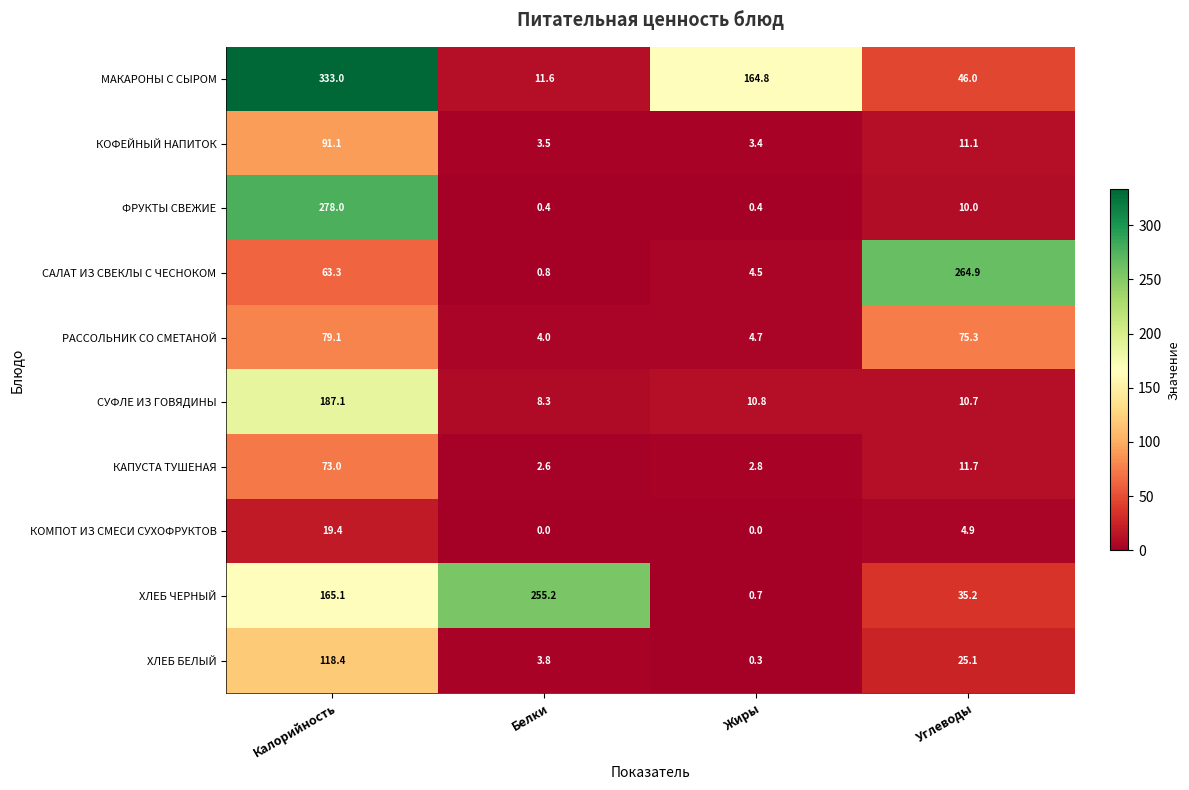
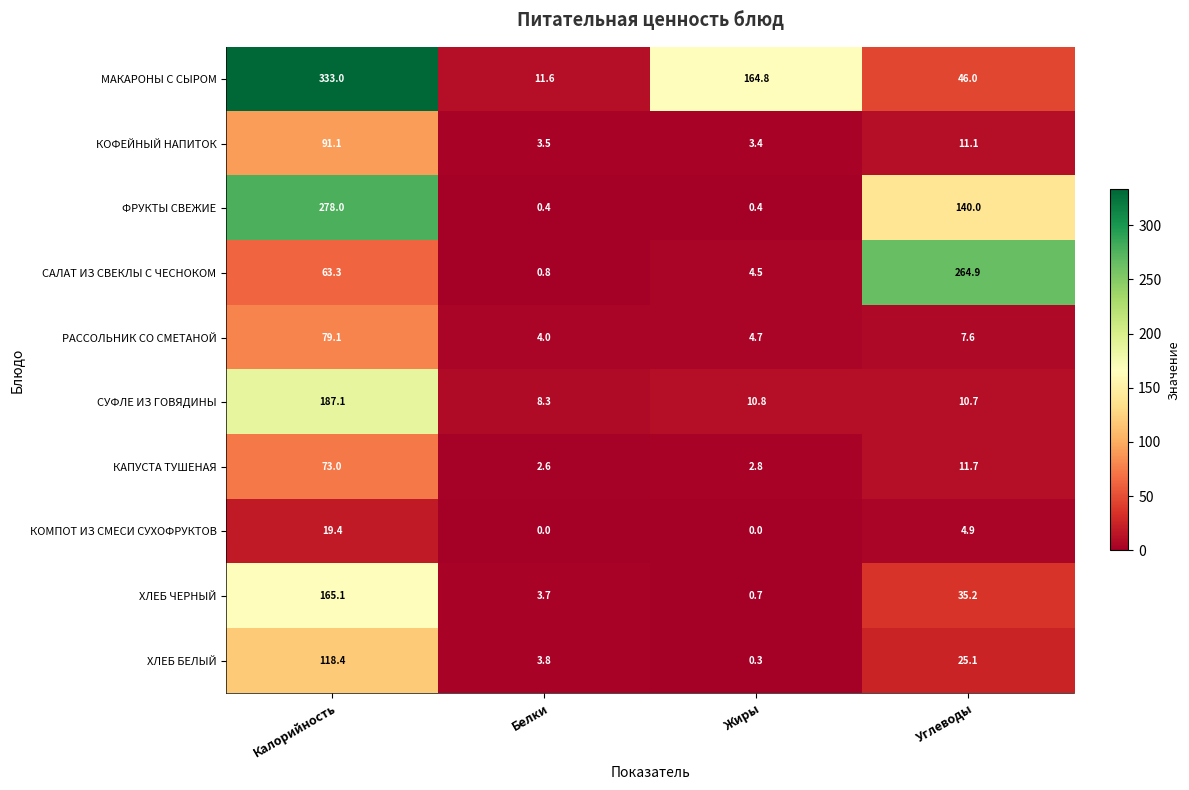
  {
    "МАКАРОНЫ С СЫРОМ": {
      "Калорийность": 333.0,
      "Белки": 11.6,
      "Жиры": 164.8,
      "Углеводы": 46.0
    },
    "КОФЕЙНЫЙ НАПИТОК": {
      "Калорийность": 91.1,
      "Белки": 3.5,
      "Жиры": 3.4,
      "Углеводы": 11.1
    },
    "ФРУКТЫ СВЕЖИЕ": {
      "Калорийность": 278.0,
      "Белки": 0.4,
      "Жиры": 0.4,
-     "Углеводы": 10.0
+     "Углеводы": 140.0
    },
    "САЛАТ ИЗ СВЕКЛЫ С ЧЕСНОКОМ": {
      "Калорийность": 63.3,
      "Белки": 0.8,
      "Жиры": 4.5,
      "Углеводы": 264.9
    },
    "РАССОЛЬНИК СО СМЕТАНОЙ": {
      "Калорийность": 79.1,
      "Белки": 4.0,
      "Жиры": 4.7,
-     "Углеводы": 75.3
+     "Углеводы": 7.6
    },
    "СУФЛЕ ИЗ ГОВЯДИНЫ": {
      "Калорийность": 187.1,
      "Белки": 8.3,
      "Жиры": 10.8,
      "Углеводы": 10.7
    },
    "КАПУСТА ТУШЕНАЯ": {
      "Калорийность": 73.0,
      "Белки": 2.6,
      "Жиры": 2.8,
      "Углеводы": 11.7
    },
    "КОМПОТ ИЗ СМЕСИ СУХОФРУКТОВ": {
      "Калорийность": 19.4,
      "Белки": 0.0,
      "Жиры": 0.0,
      "Углеводы": 4.9
    },
    "ХЛЕБ ЧЕРНЫЙ": {
      "Калорийность": 165.1,
-     "Белки": 255.2,
+     "Белки": 3.7,
      "Жиры": 0.7,
      "Углеводы": 35.2
    },
    "ХЛЕБ БЕЛЫЙ": {
      "Калорийность": 118.4,
      "Белки": 3.8,
      "Жиры": 0.3,
      "Углеводы": 25.1
    }
  }
